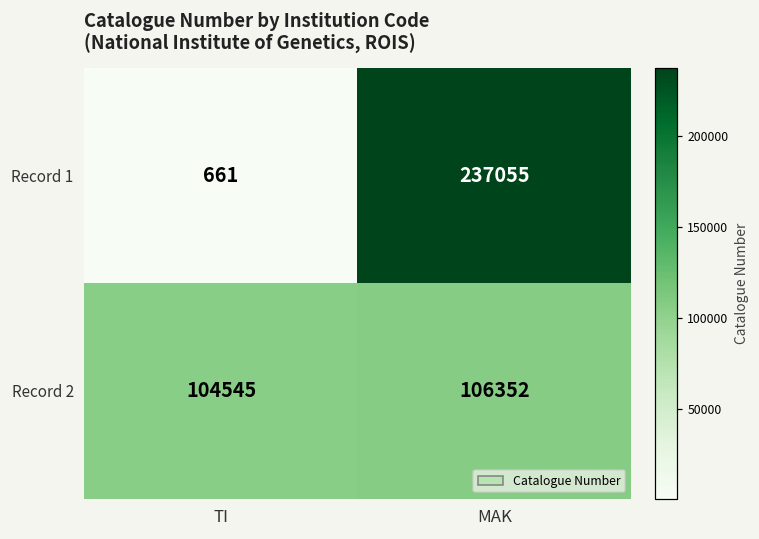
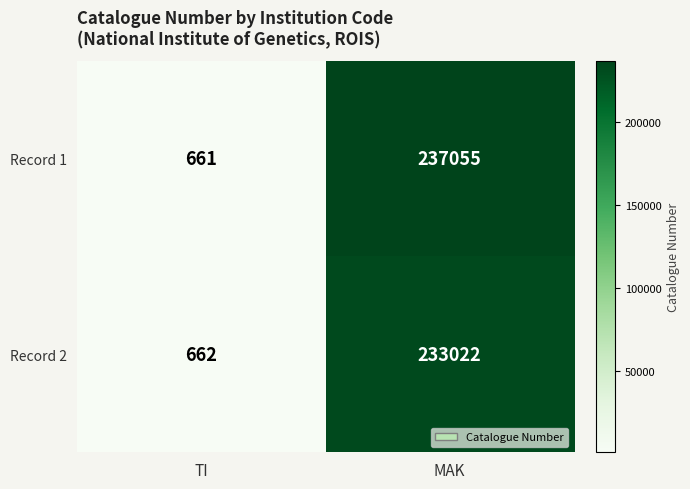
  {
    "Record 1": {
      "TI": 661,
      "MAK": 237055
    },
    "Record 2": {
-     "TI": 104545,
-     "MAK": 106352
+     "TI": 662,
+     "MAK": 233022
    }
  }
